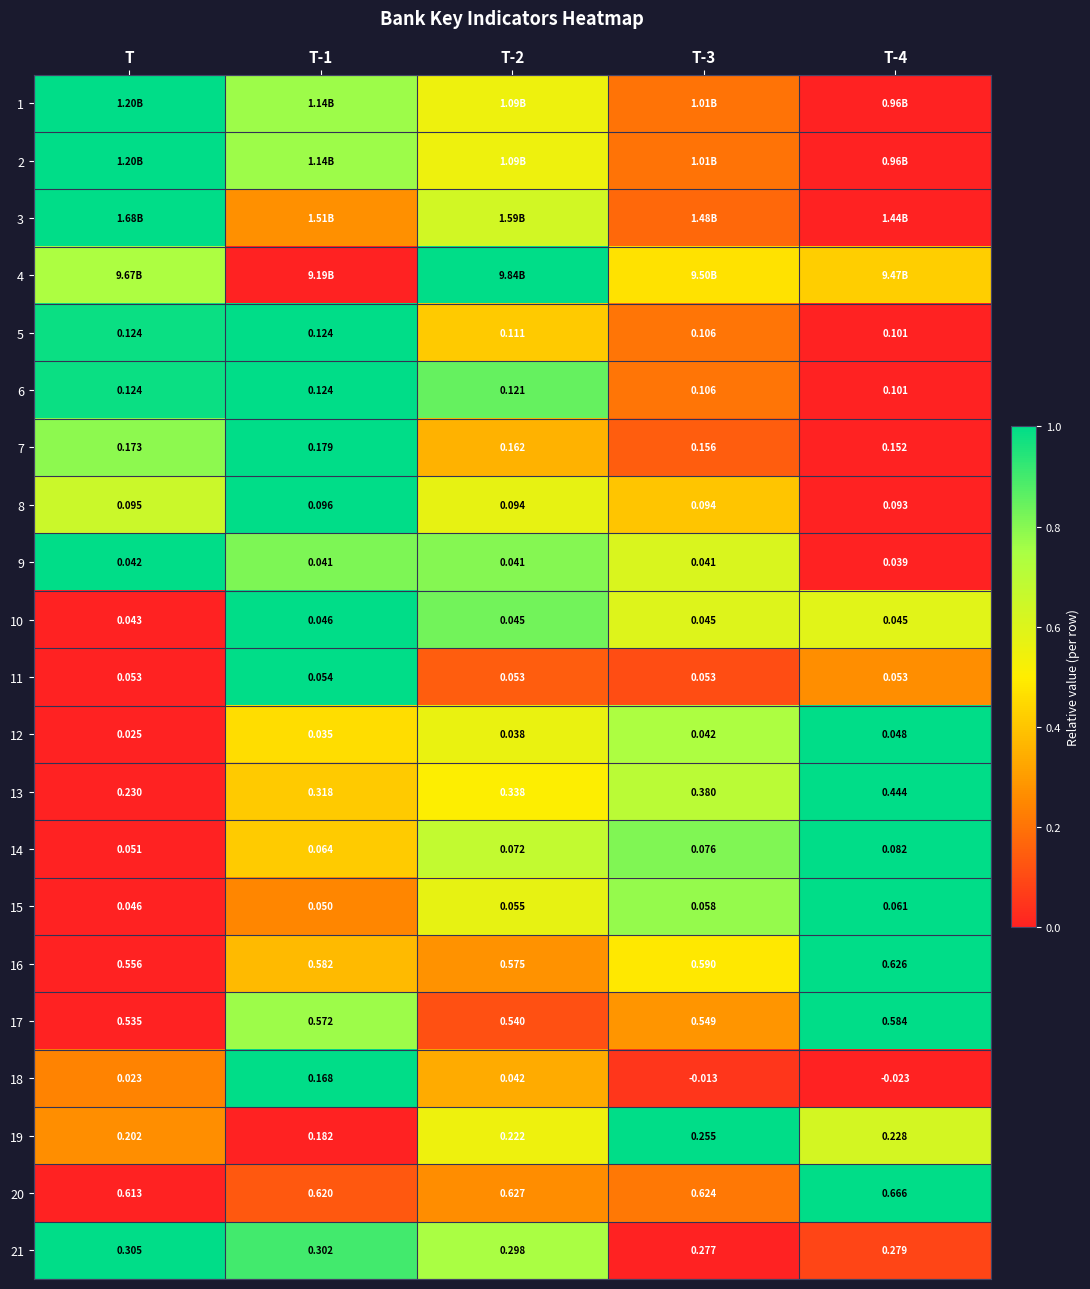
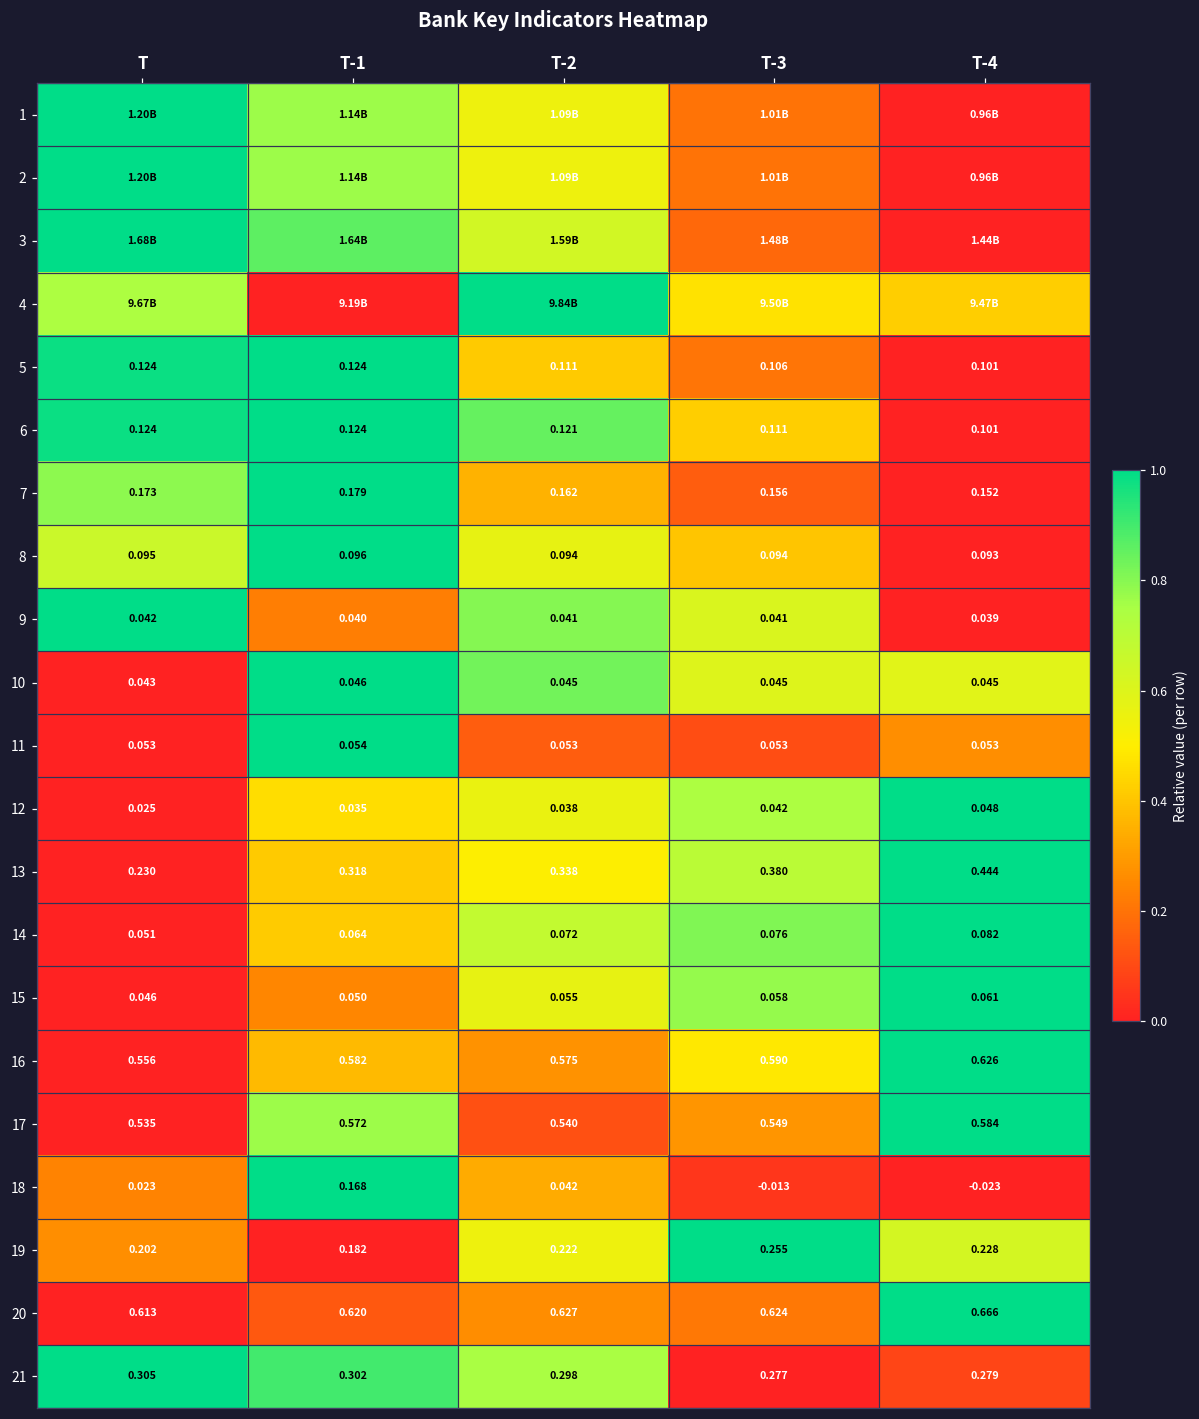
  {
    "1": {
      "T": "1.20B",
      "T-1": "1.14B",
      "T-2": "1.09B",
      "T-3": "1.01B",
      "T-4": "0.96B"
    },
    "2": {
      "T": "1.20B",
      "T-1": "1.14B",
      "T-2": "1.09B",
      "T-3": "1.01B",
      "T-4": "0.96B"
    },
    "3": {
      "T": "1.68B",
-     "T-1": "1.51B",
+     "T-1": "1.64B",
      "T-2": "1.59B",
      "T-3": "1.48B",
      "T-4": "1.44B"
    },
    "4": {
      "T": "9.67B",
      "T-1": "9.19B",
      "T-2": "9.84B",
      "T-3": "9.50B",
      "T-4": "9.47B"
    },
    "5": {
      "T": "0.124",
      "T-1": "0.124",
      "T-2": "0.111",
      "T-3": "0.106",
      "T-4": "0.101"
    },
    "6": {
      "T": "0.124",
      "T-1": "0.124",
      "T-2": "0.121",
-     "T-3": "0.106",
+     "T-3": "0.111",
      "T-4": "0.101"
    },
    "7": {
      "T": "0.173",
      "T-1": "0.179",
      "T-2": "0.162",
      "T-3": "0.156",
      "T-4": "0.152"
    },
    "8": {
      "T": "0.095",
      "T-1": "0.096",
      "T-2": "0.094",
      "T-3": "0.094",
      "T-4": "0.093"
    },
    "9": {
      "T": "0.042",
-     "T-1": "0.041",
+     "T-1": "0.040",
      "T-2": "0.041",
      "T-3": "0.041",
      "T-4": "0.039"
    },
    "10": {
      "T": "0.043",
      "T-1": "0.046",
      "T-2": "0.045",
      "T-3": "0.045",
      "T-4": "0.045"
    },
    "11": {
      "T": "0.053",
      "T-1": "0.054",
      "T-2": "0.053",
      "T-3": "0.053",
      "T-4": "0.053"
    },
    "12": {
      "T": "0.025",
      "T-1": "0.035",
      "T-2": "0.038",
      "T-3": "0.042",
      "T-4": "0.048"
    },
    "13": {
      "T": "0.230",
      "T-1": "0.318",
      "T-2": "0.338",
      "T-3": "0.380",
      "T-4": "0.444"
    },
    "14": {
      "T": "0.051",
      "T-1": "0.064",
      "T-2": "0.072",
      "T-3": "0.076",
      "T-4": "0.082"
    },
    "15": {
      "T": "0.046",
      "T-1": "0.050",
      "T-2": "0.055",
      "T-3": "0.058",
      "T-4": "0.061"
    },
    "16": {
      "T": "0.556",
      "T-1": "0.582",
      "T-2": "0.575",
      "T-3": "0.590",
      "T-4": "0.626"
    },
    "17": {
      "T": "0.535",
      "T-1": "0.572",
      "T-2": "0.540",
      "T-3": "0.549",
      "T-4": "0.584"
    },
    "18": {
      "T": "0.023",
      "T-1": "0.168",
      "T-2": "0.042",
      "T-3": "-0.013",
      "T-4": "-0.023"
    },
    "19": {
      "T": "0.202",
      "T-1": "0.182",
      "T-2": "0.222",
      "T-3": "0.255",
      "T-4": "0.228"
    },
    "20": {
      "T": "0.613",
      "T-1": "0.620",
      "T-2": "0.627",
      "T-3": "0.624",
      "T-4": "0.666"
    },
    "21": {
      "T": "0.305",
      "T-1": "0.302",
      "T-2": "0.298",
      "T-3": "0.277",
      "T-4": "0.279"
    }
  }
